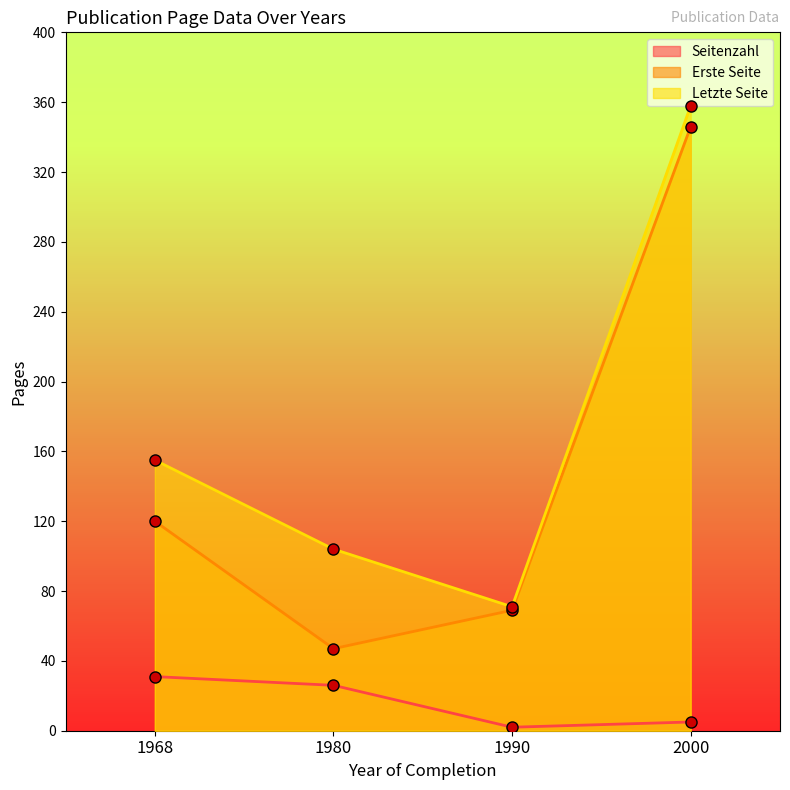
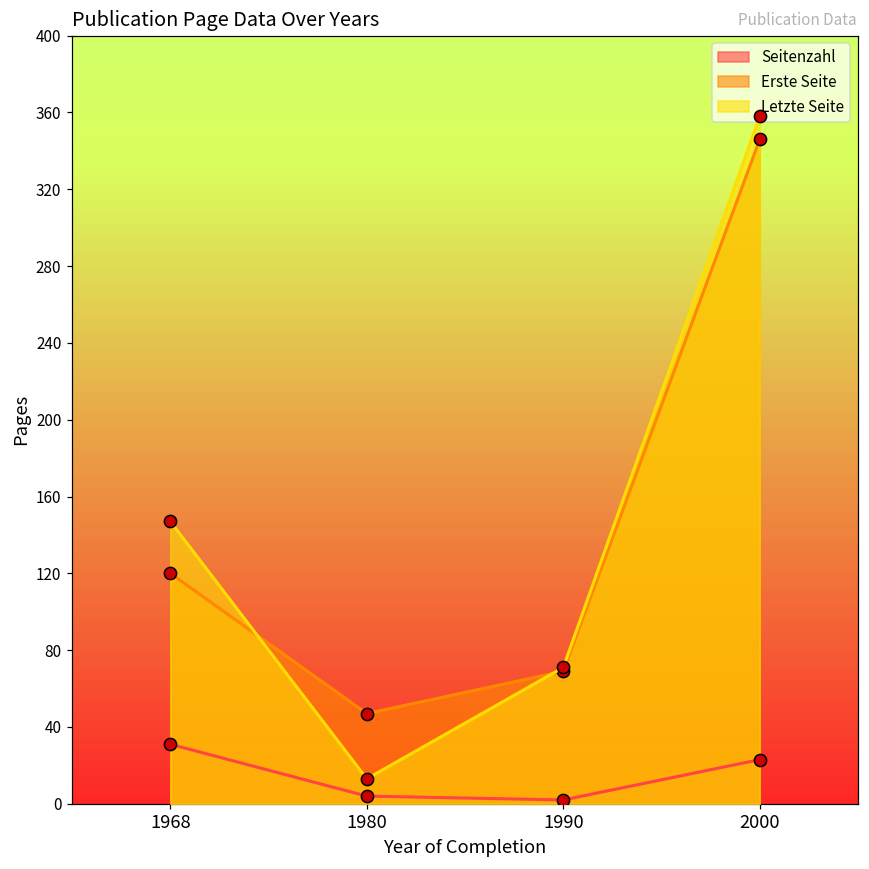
  {
    "Seitenzahl": {
      "1968": 31,
-     "1980": 26,
+     "1980": 4,
      "1990": 2,
-     "2000": 5
+     "2000": 23
    },
    "Erste Seite": {
      "1968": 120,
      "1980": 47,
      "1990": 69,
      "2000": 346
    },
    "Letzte Seite": {
-     "1968": 155,
-     "1980": 104,
+     "1968": 147,
+     "1980": 13,
      "1990": 71
    }
  }
